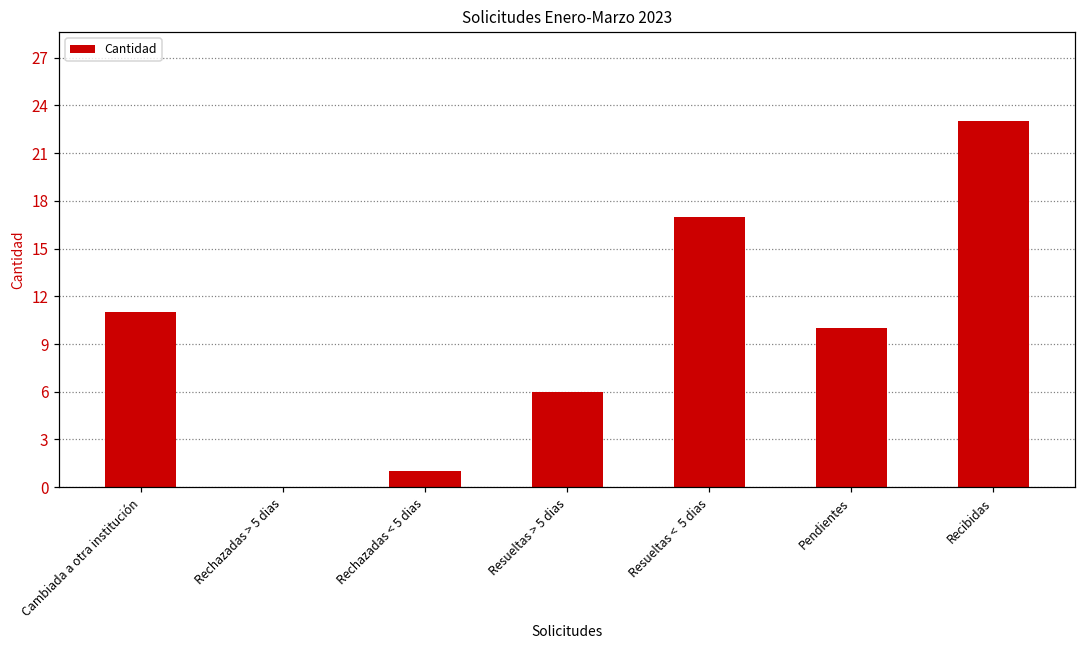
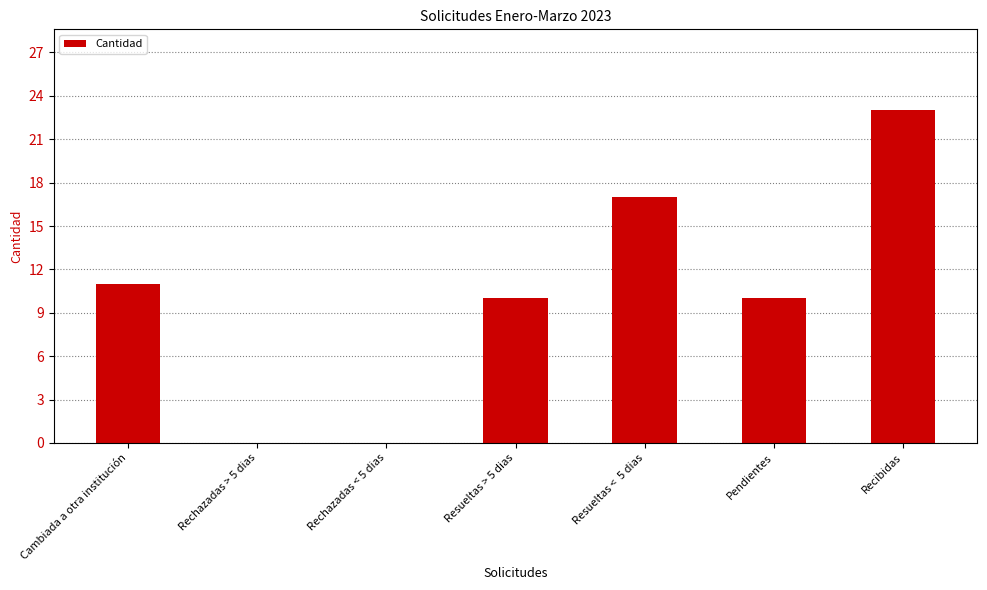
  {
    "Cambiada a otra institución": 11,
    "Rechazadas > 5 dias": 0,
-   "Rechazadas < 5 dias": 1,
-   "Resueltas > 5 dias": 6,
+   "Rechazadas < 5 dias": 0,
+   "Resueltas > 5 dias": 10,
    "Resueltas < 5 dias": 17,
    "Pendientes": 10,
    "Recibidas": 23
  }
